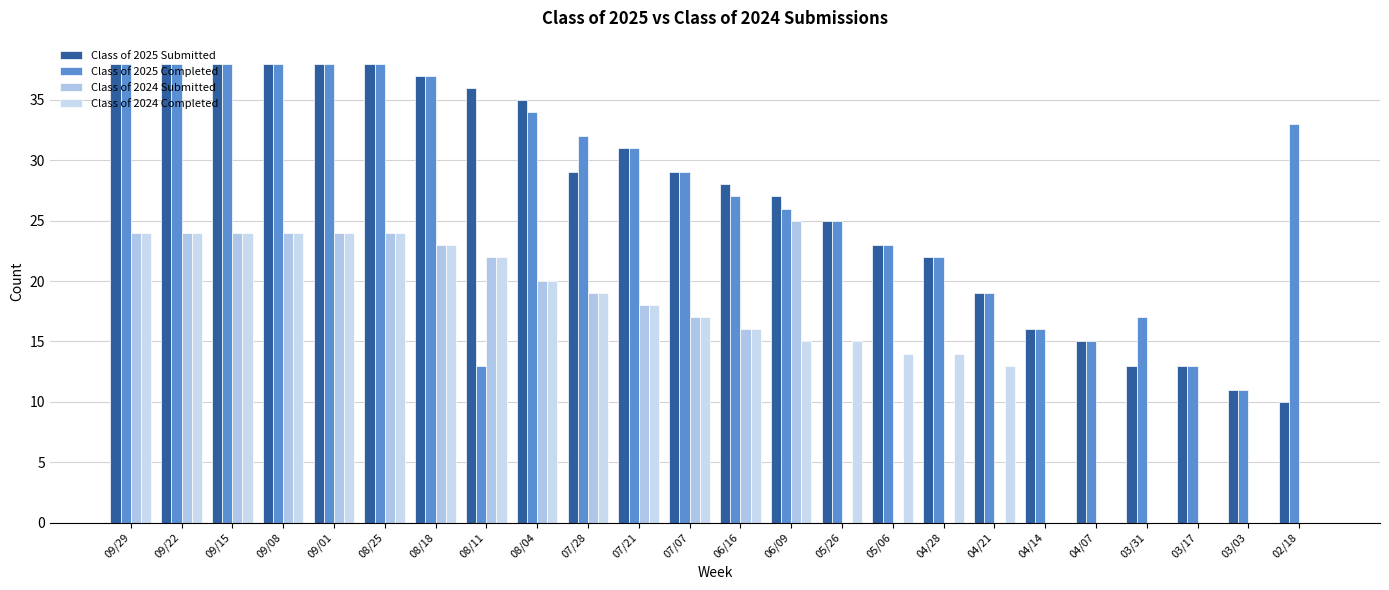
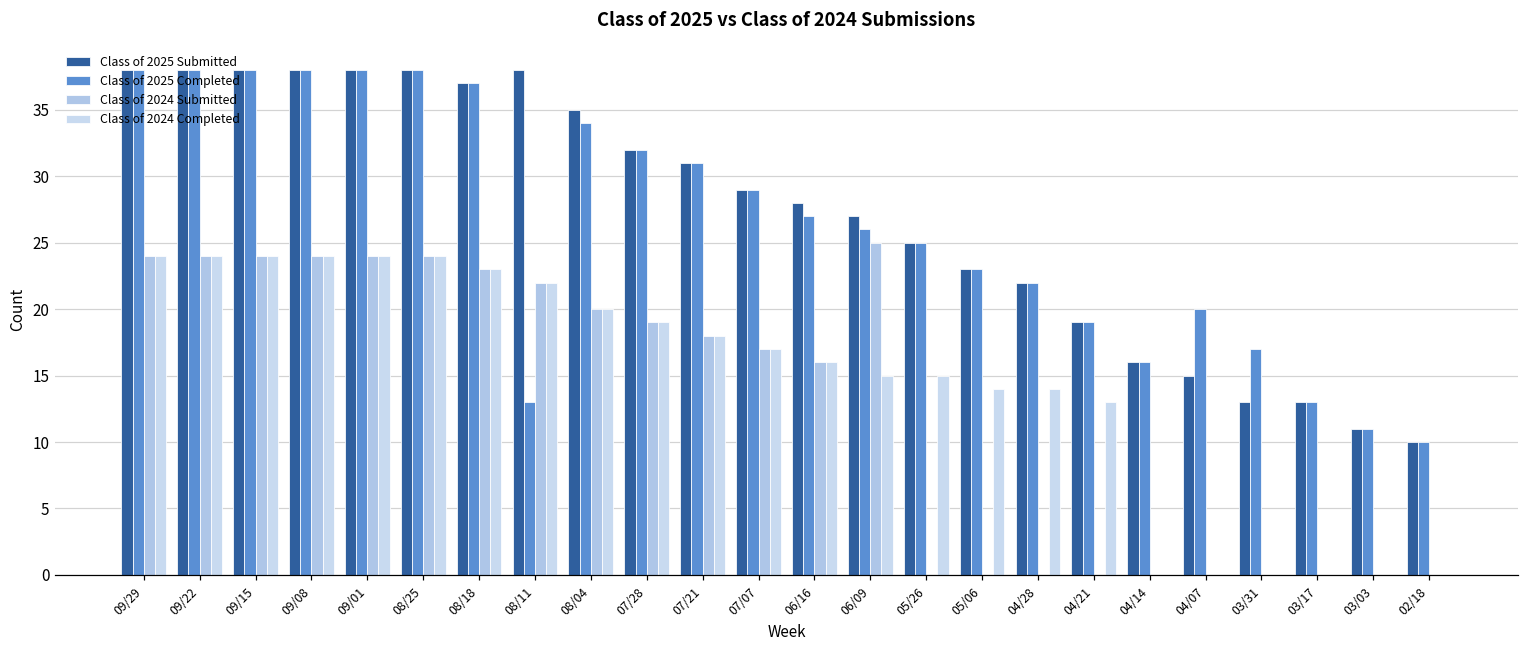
  {
    "Class of 2025 Submitted": {
      "09/29": 38,
      "09/22": 38,
      "09/15": 38,
      "09/08": 38,
      "09/01": 38,
      "08/25": 38,
      "08/18": 37,
-     "08/11": 36,
+     "08/11": 38,
      "08/04": 35,
-     "07/28": 29,
+     "07/28": 32,
      "07/21": 31,
      "07/07": 29,
      "06/16": 28,
      "06/09": 27,
      "05/26": 25,
      "05/06": 23,
      "04/28": 22,
      "04/21": 19,
      "04/14": 16,
      "04/07": 15,
      "03/31": 13,
      "03/17": 13,
      "03/03": 11,
      "02/18": 10
    },
    "Class of 2025 Completed": {
      "09/29": 38,
      "09/22": 38,
      "09/15": 38,
      "09/08": 38,
      "09/01": 38,
      "08/25": 38,
      "08/18": 37,
      "08/11": 13,
      "08/04": 34,
      "07/28": 32,
      "07/21": 31,
      "07/07": 29,
      "06/16": 27,
      "06/09": 26,
      "05/26": 25,
      "05/06": 23,
      "04/28": 22,
      "04/21": 19,
      "04/14": 16,
-     "04/07": 15,
+     "04/07": 20,
      "03/31": 17,
      "03/17": 13,
      "03/03": 11,
-     "02/18": 33
+     "02/18": 10
    }
  }
